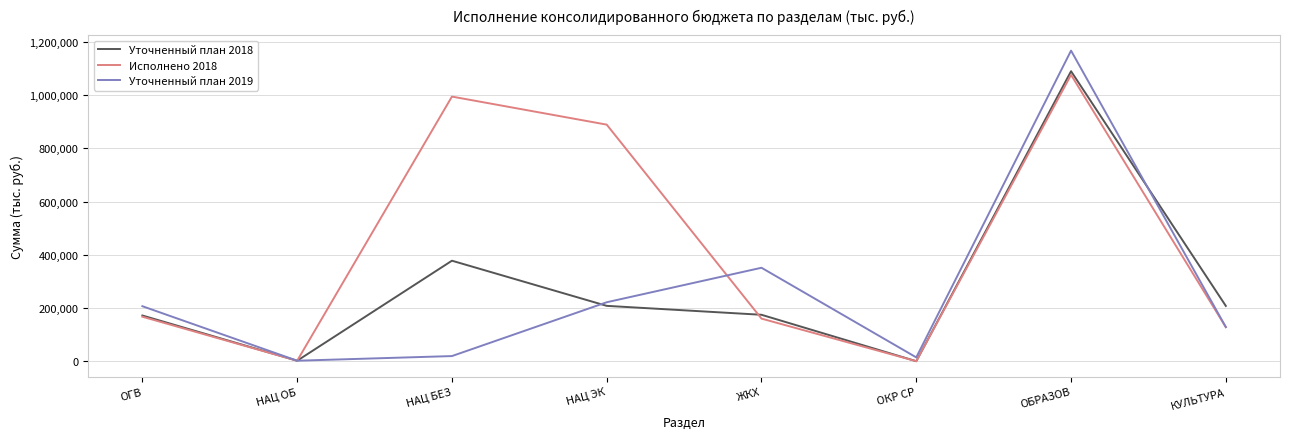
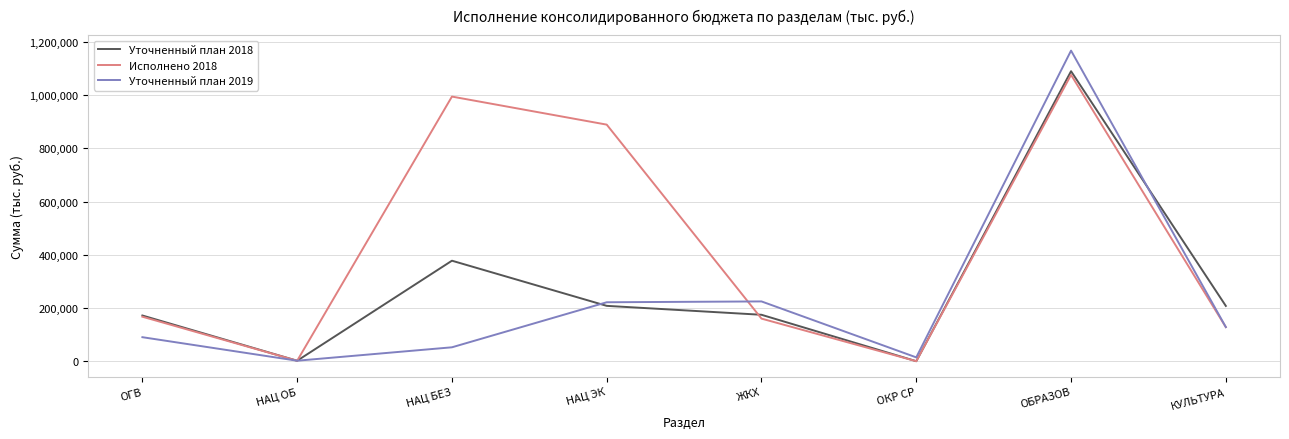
  {
    "Уточненный план 2018": {
      "НАЦ БЕЗ": "380,000",
      "НАЦ ЭК": "210,000",
      "ЖКХ": "170,000",
      "ОБРАЗОВ": "1,090,000",
      "КУЛЬТУРА": "210,000"
    },
    "Исполнено 2018": {
      "НАЦ БЕЗ": "990,000",
      "НАЦ ЭК": "890,000",
      "ЖКХ": "160,000",
      "ОБРАЗОВ": "1,080,000"
    },
    "Уточненный план 2019": {
-     "ОГВ": "210,000",
-     "НАЦ БЕЗ": "20,000",
+     "ОГВ": "90,000",
+     "НАЦ БЕЗ": "50,000",
      "НАЦ ЭК": "220,000",
-     "ЖКХ": "350,000",
+     "ЖКХ": "220,000",
      "ОКР СР": "10,000",
      "ОБРАЗОВ": "1,170,000"
    }
  }
